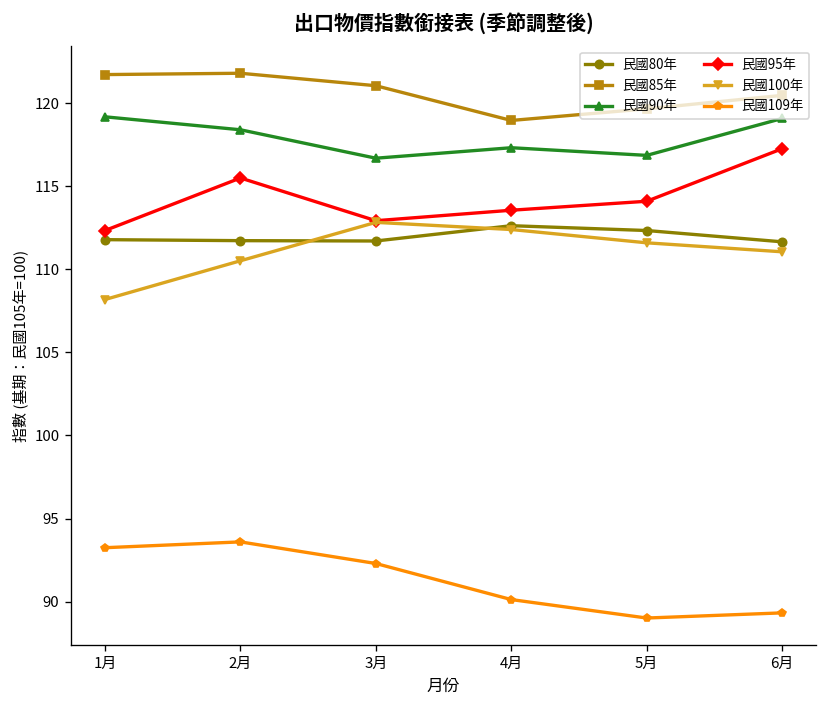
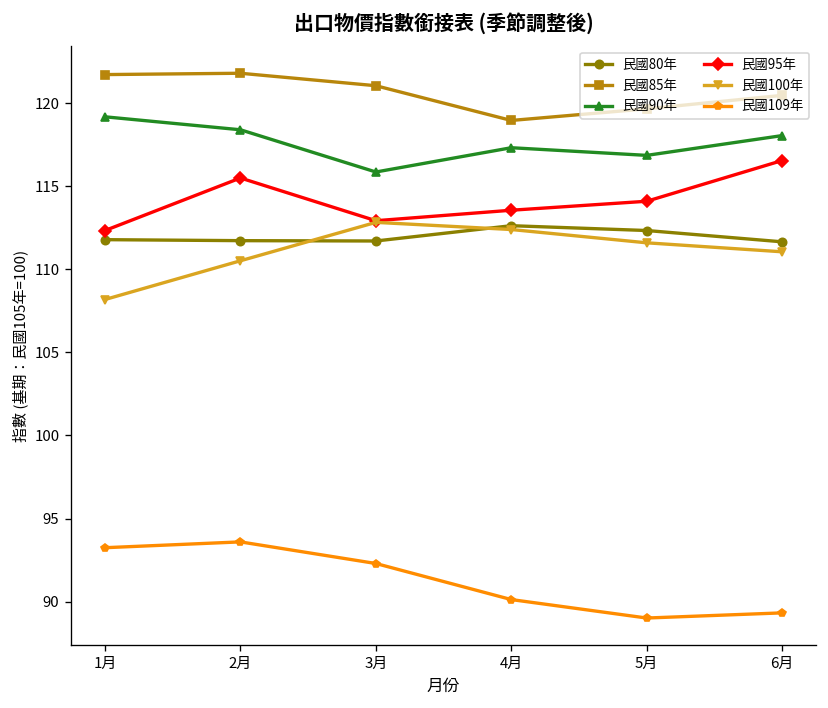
  {
    "民國90年": {
      "1月": 119.2,
      "2月": 118.4,
-     "3月": 116.7,
+     "3月": 115.9,
      "4月": 117.3,
      "5月": 116.9,
-     "6月": 119.1
+     "6月": 118.0
    },
    "民國95年": {
      "1月": 112.3,
      "2月": 115.5,
      "4月": 113.6,
      "5月": 114.1,
-     "6月": 117.3
+     "6月": 116.5
    }
  }
